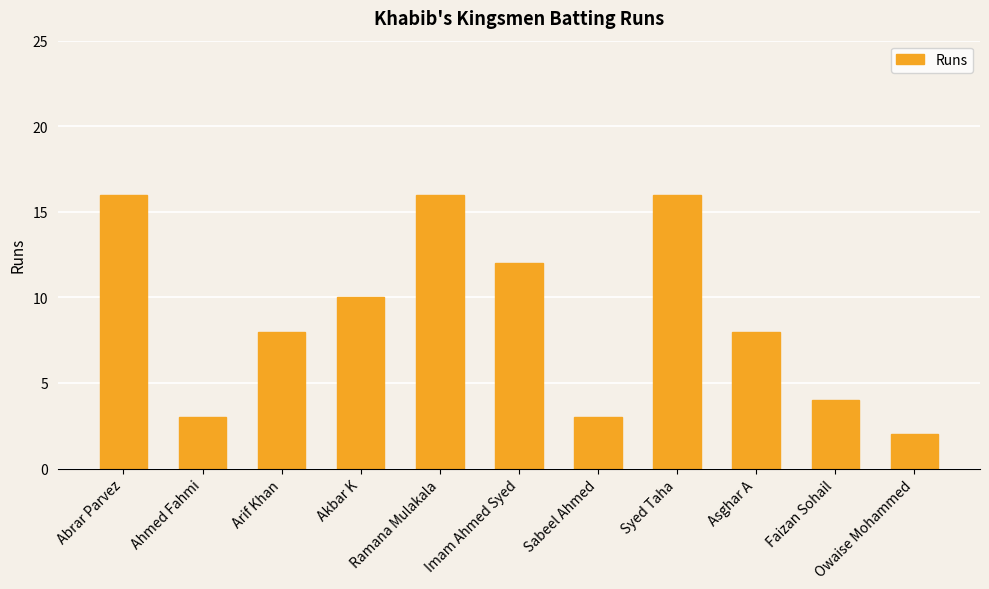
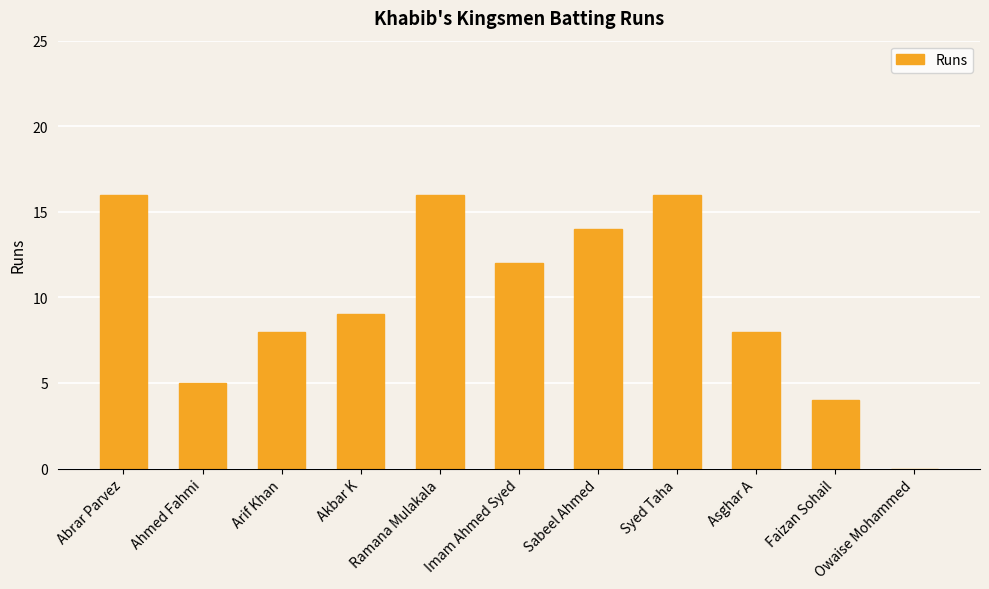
  {
    "Abrar Parvez": 16,
-   "Ahmed Fahmi": 3,
+   "Ahmed Fahmi": 5,
    "Arif Khan": 8,
-   "Akbar K": 10,
+   "Akbar K": 9,
    "Ramana Mulakala": 16,
    "Imam Ahmed Syed": 12,
-   "Sabeel Ahmed": 3,
+   "Sabeel Ahmed": 14,
    "Syed Taha": 16,
    "Asghar A": 8,
    "Faizan Sohail": 4,
-   "Owaise Mohammed": 2
+   "Owaise Mohammed": 0
  }
